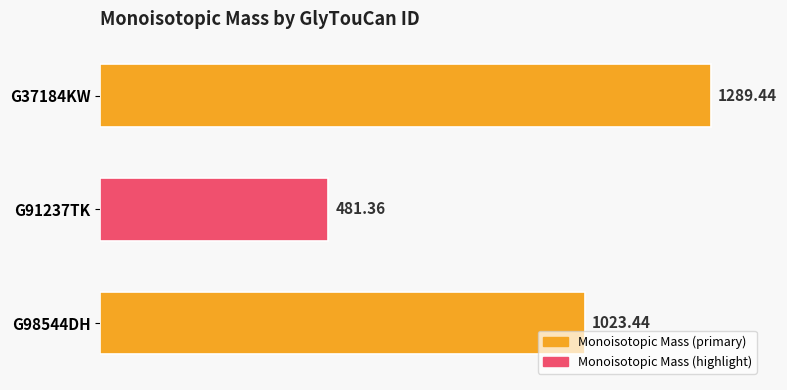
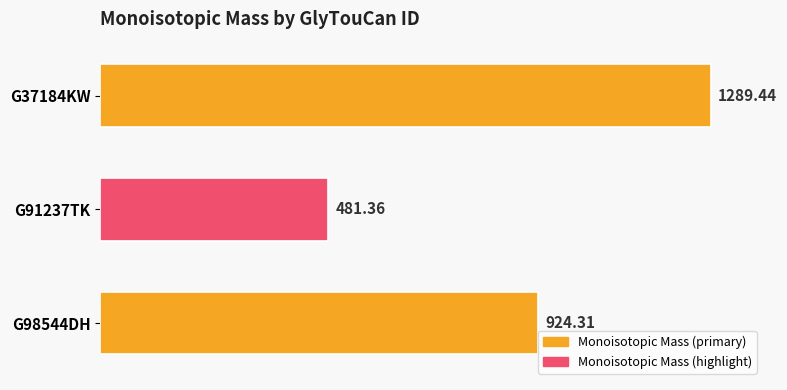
  {
    "G37184KW": 1289.44,
    "G91237TK": 481.36,
-   "G98544DH": 1023.44
+   "G98544DH": 924.31
  }
